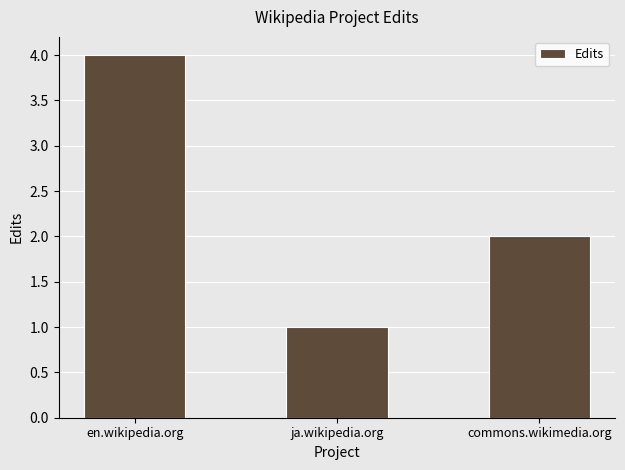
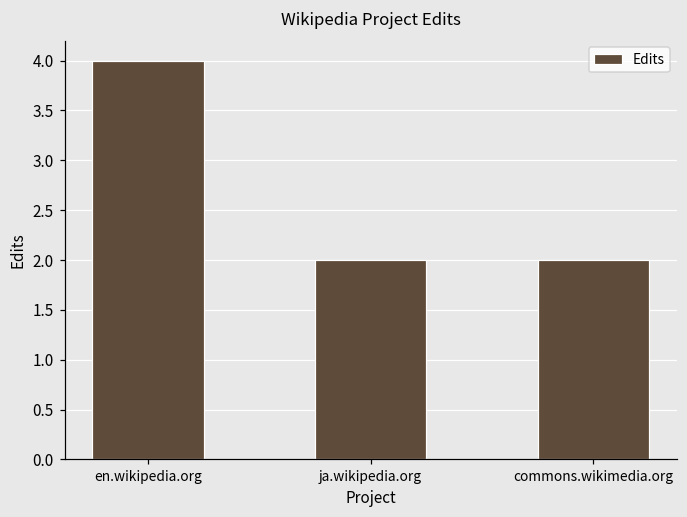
  {
    "en.wikipedia.org": 4,
-   "ja.wikipedia.org": 1,
+   "ja.wikipedia.org": 2,
    "commons.wikimedia.org": 2
  }
